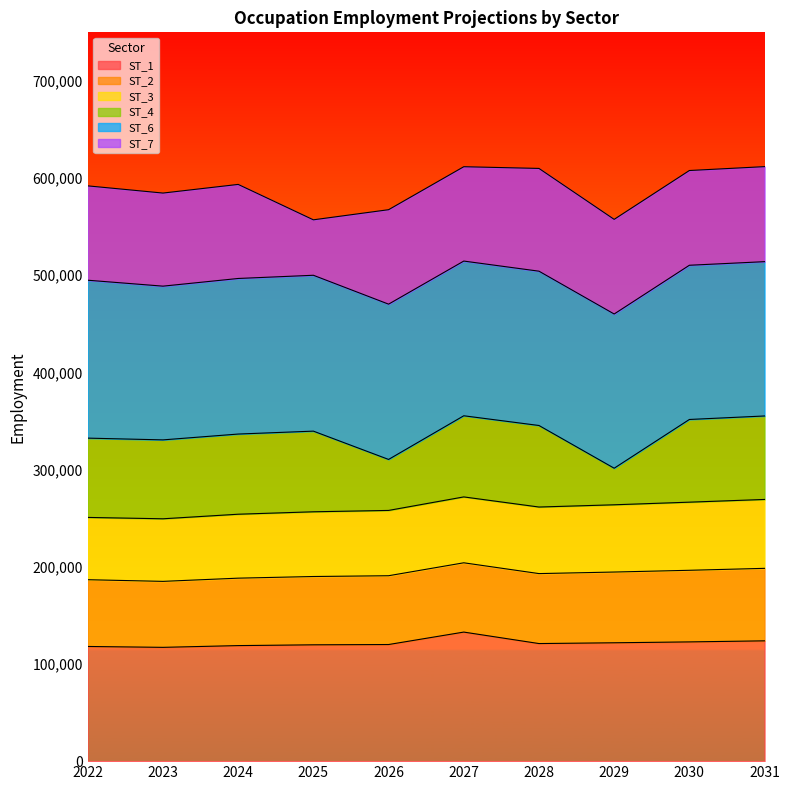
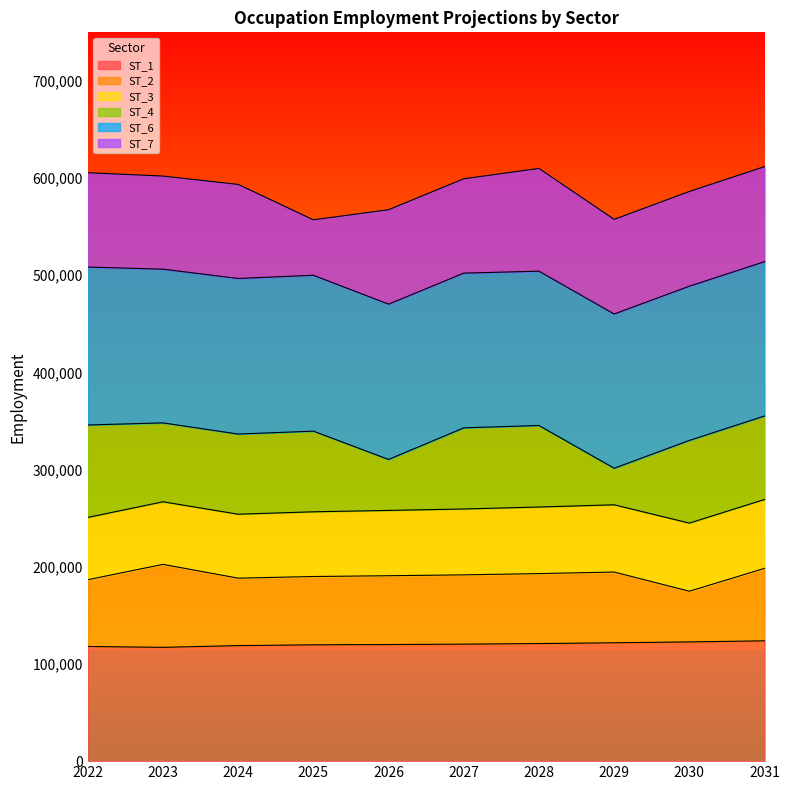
  {
    "ST_1": {
      "2022": "120,000",
      "2023": "120,000",
      "2024": "120,000",
      "2025": "120,000",
      "2026": "120,000",
-     "2027": "130,000",
+     "2027": "120,000",
      "2028": "120,000",
      "2029": "120,000",
      "2030": "120,000",
      "2031": "120,000"
    },
    "ST_2": {
      "2022": "70,000",
-     "2023": "70,000",
+     "2023": "90,000",
      "2024": "70,000",
      "2025": "70,000",
      "2026": "70,000",
      "2027": "70,000",
      "2028": "70,000",
      "2029": "70,000",
-     "2030": "70,000",
+     "2030": "50,000",
      "2031": "70,000"
    },
    "ST_3": {
      "2022": "60,000",
      "2023": "60,000",
      "2024": "70,000",
      "2025": "70,000",
      "2026": "70,000",
      "2027": "70,000",
      "2028": "70,000",
      "2029": "70,000",
      "2030": "70,000",
      "2031": "70,000"
    },
    "ST_4": {
-     "2022": "80,000",
+     "2022": "100,000",
      "2023": "80,000",
      "2024": "80,000",
      "2025": "80,000",
      "2026": "50,000",
      "2027": "80,000",
      "2028": "80,000",
      "2029": "40,000",
      "2030": "90,000",
      "2031": "90,000"
    },
    "ST_6": {
      "2022": "160,000",
      "2023": "160,000",
      "2024": "160,000",
      "2025": "160,000",
      "2026": "160,000",
      "2027": "160,000",
      "2028": "160,000",
      "2029": "160,000",
      "2030": "160,000",
      "2031": "160,000"
    },
    "ST_7": {
      "2022": "100,000",
      "2023": "100,000",
      "2024": "100,000",
      "2025": "60,000",
      "2026": "100,000",
      "2027": "100,000",
      "2028": "110,000",
      "2029": "100,000",
      "2030": "100,000",
      "2031": "100,000"
    }
  }
